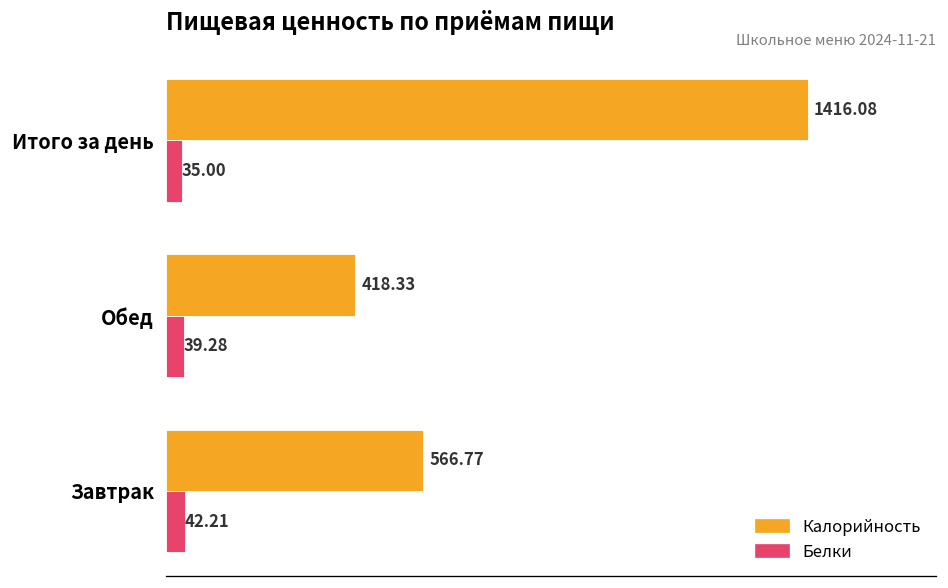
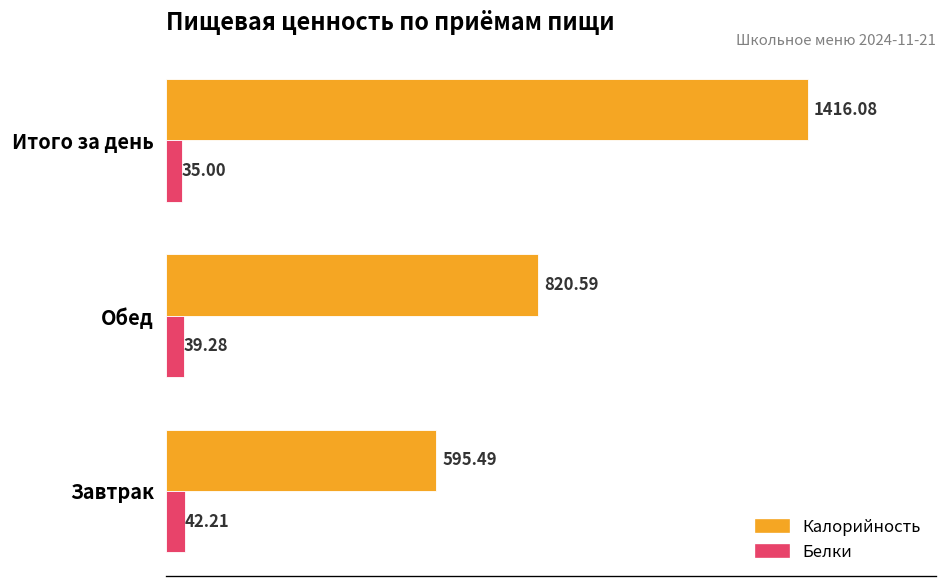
  {
    "Калорийность": {
      "Итого за день": 1416.08,
-     "Обед": 418.33,
-     "Завтрак": 566.77
+     "Обед": 820.59,
+     "Завтрак": 595.49
    },
    "Белки": {
      "Итого за день": 35.00,
      "Обед": 39.28,
      "Завтрак": 42.21
    }
  }
